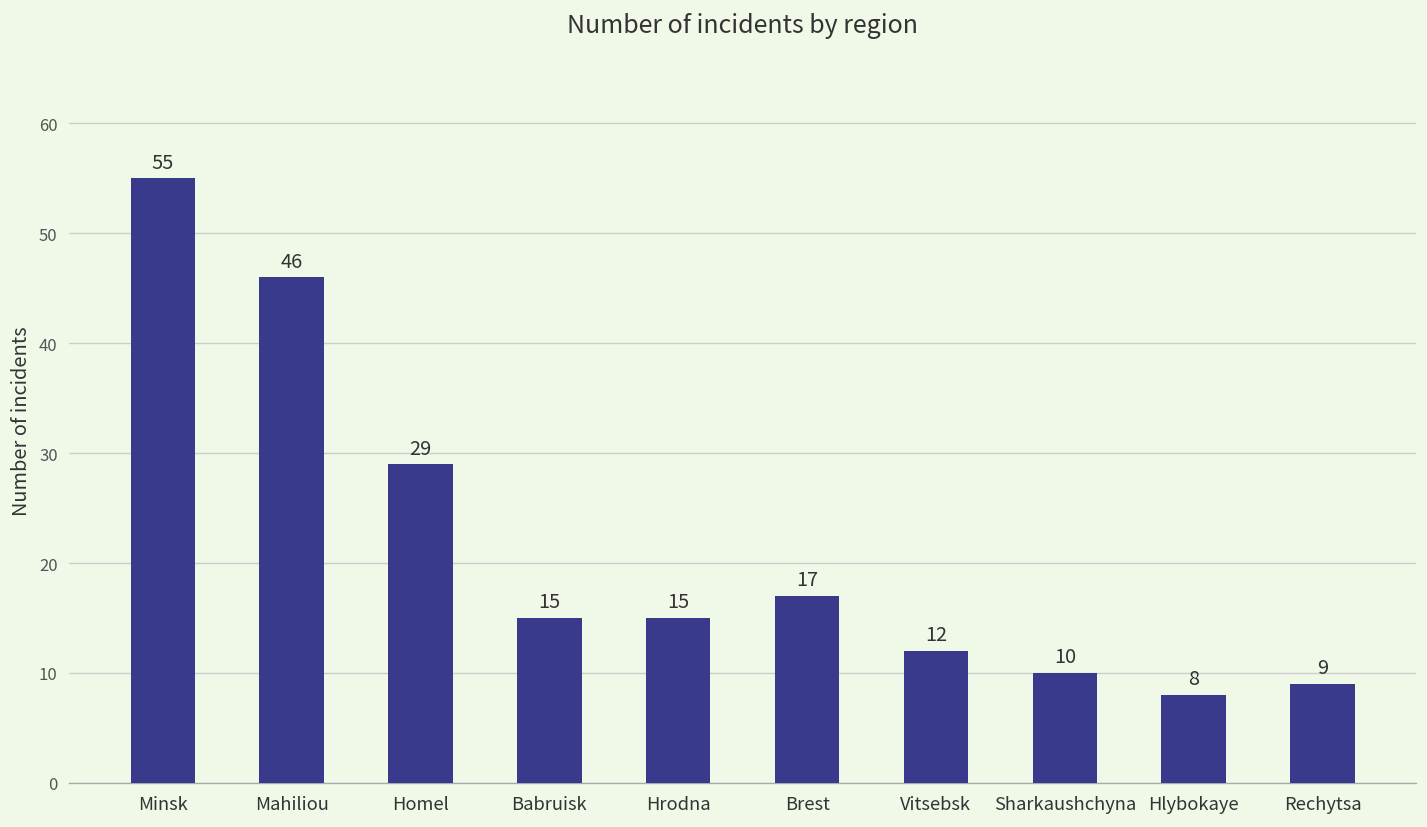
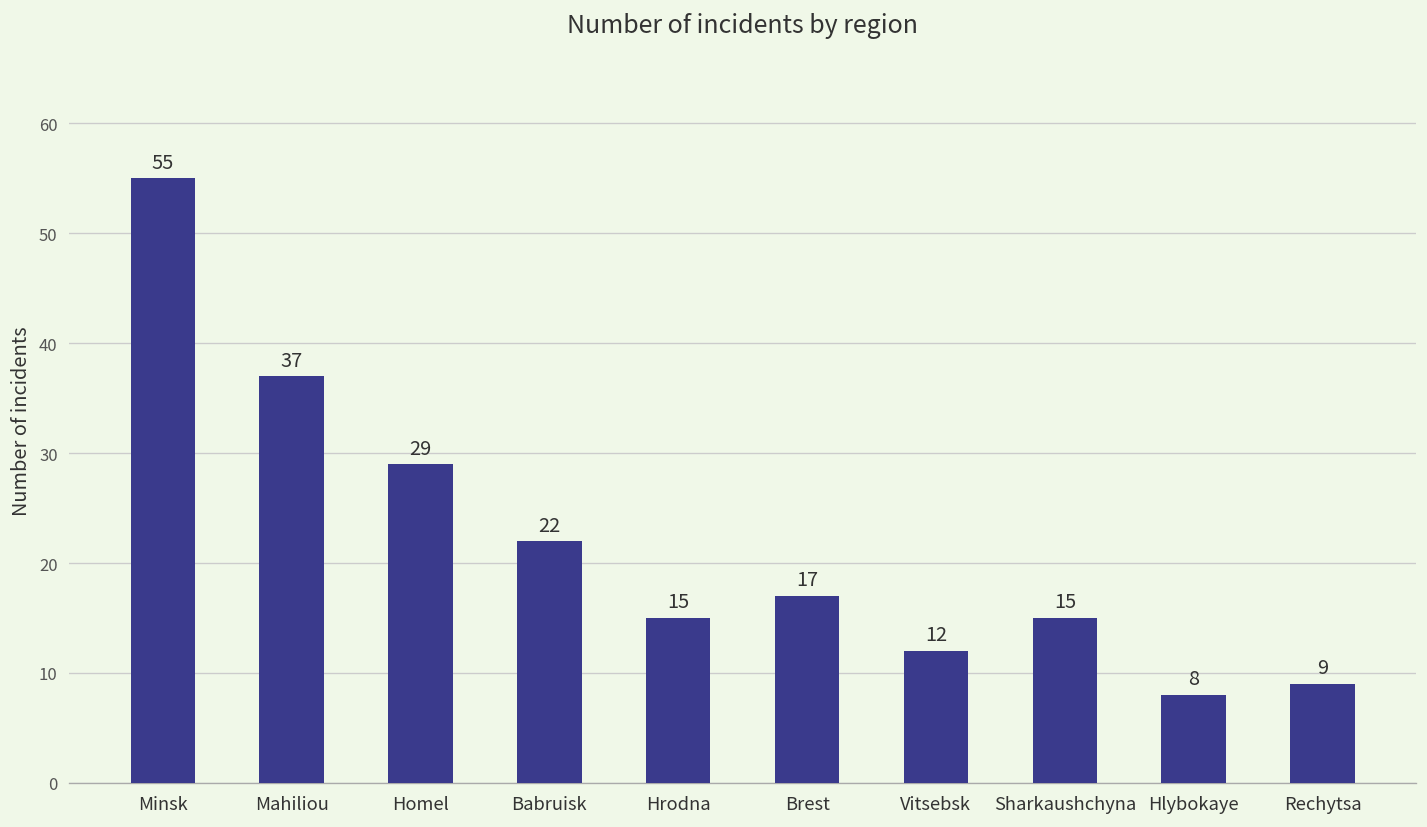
  {
    "Minsk": 55,
-   "Mahiliou": 46,
+   "Mahiliou": 37,
    "Homel": 29,
-   "Babruisk": 15,
+   "Babruisk": 22,
    "Hrodna": 15,
    "Brest": 17,
    "Vitsebsk": 12,
-   "Sharkaushchyna": 10,
+   "Sharkaushchyna": 15,
    "Hlybokaye": 8,
    "Rechytsa": 9
  }
